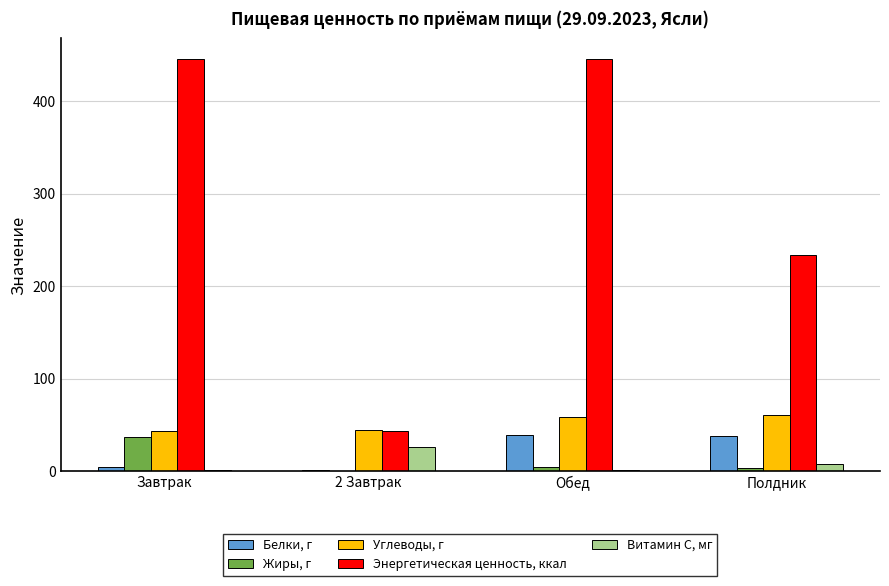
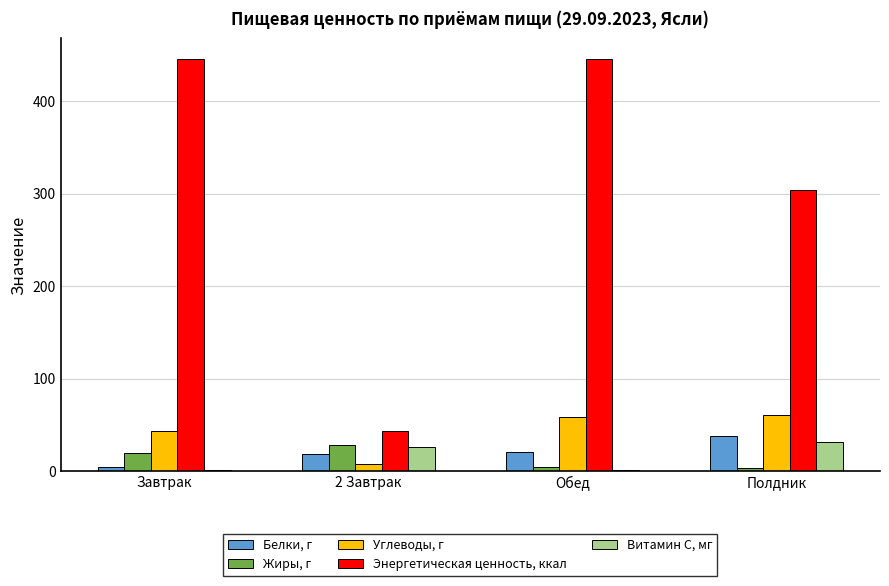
  {
    "Белки, г": {
      "Завтрак": 0,
-     "2 Завтрак": 0,
-     "Обед": 40,
+     "2 Завтрак": 20,
+     "Обед": 20,
      "Полдник": 40
    },
    "Жиры, г": {
-     "Завтрак": 40,
-     "2 Завтрак": 0,
+     "Завтрак": 20,
+     "2 Завтрак": 30,
      "Обед": 0,
      "Полдник": 0
    },
    "Углеводы, г": {
      "Завтрак": 40,
-     "2 Завтрак": 40,
+     "2 Завтрак": 10,
      "Обед": 60,
      "Полдник": 60
    },
    "Энергетическая ценность, ккал": {
      "Завтрак": 450,
      "2 Завтрак": 40,
      "Обед": 450,
-     "Полдник": 230
+     "Полдник": 300
    },
    "Витамин С, мг": {
      "2 Завтрак": 30,
-     "Полдник": 10
+     "Полдник": 30
    }
  }
